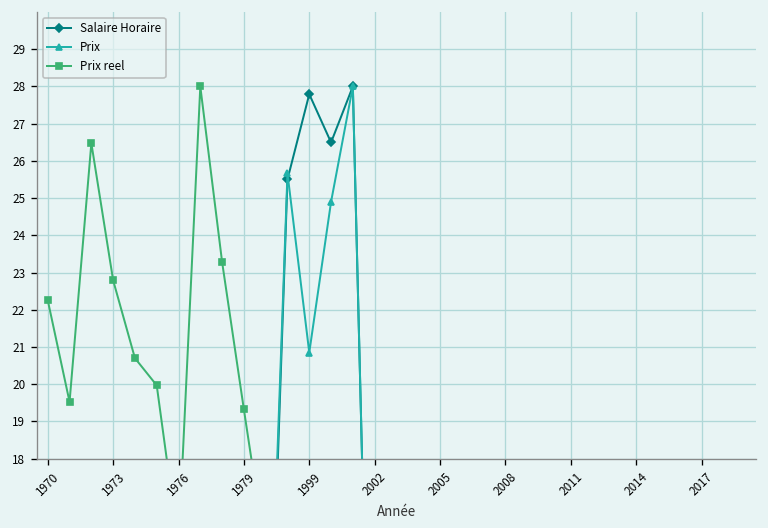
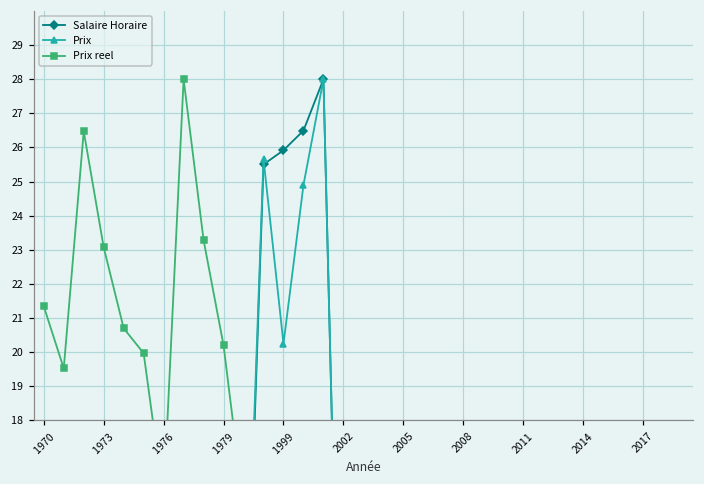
  {
    "Salaire Horaire": {
-     "1999": 27.8
+     "1999": 25.9
    },
    "Prix": {
-     "1999": 20.8
+     "1999": 20.2
    },
    "Prix reel": {
-     "1970": 22.3,
-     "1973": 22.8,
-     "1979": 19.3
+     "1970": 21.3,
+     "1973": 23.1,
+     "1979": 20.2
    }
  }
